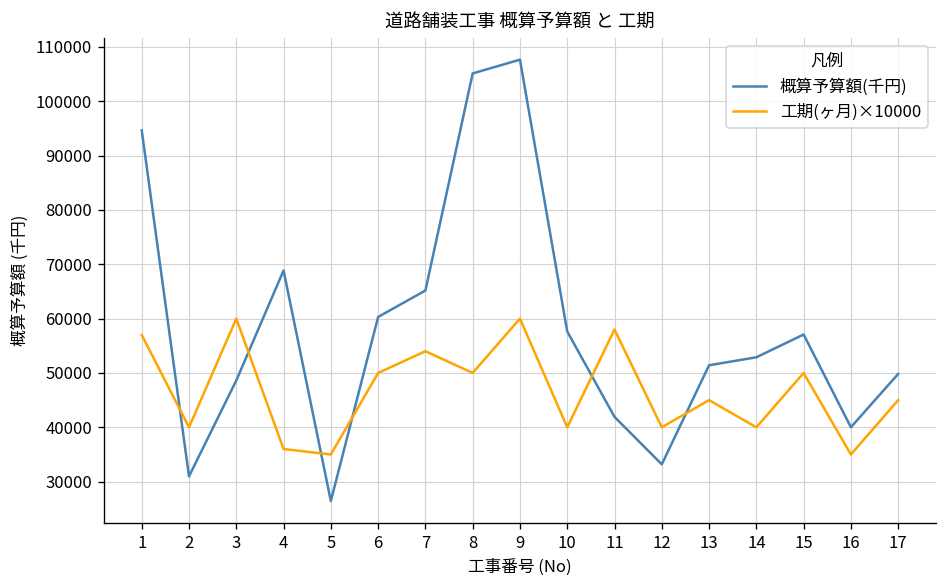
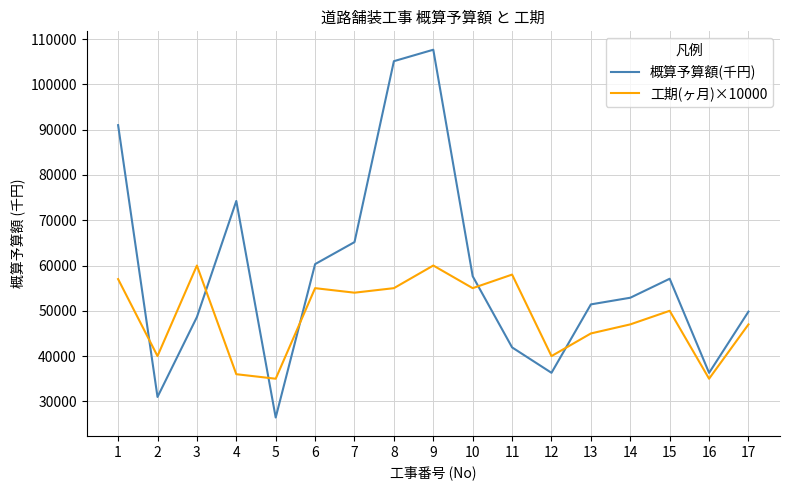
  {
    "概算予算額(千円)": {
-     "1": 95000,
+     "1": 91000,
      "2": 31000,
      "3": 49000,
-     "4": 69000,
+     "4": 74000,
      "5": 26000,
      "6": 60000,
      "7": 65000,
      "8": 105000,
      "9": 108000,
      "10": 58000,
      "11": 42000,
-     "12": 33000,
+     "12": 36000,
      "13": 51000,
      "14": 53000,
      "15": 57000,
-     "16": 40000,
+     "16": 36000,
      "17": 50000
    },
    "工期(ヶ月)×10000": {
      "1": 57000,
      "2": 40000,
      "3": 60000,
      "4": 36000,
      "5": 35000,
-     "6": 50000,
+     "6": 55000,
      "7": 54000,
-     "8": 50000,
+     "8": 55000,
      "9": 60000,
-     "10": 40000,
+     "10": 55000,
      "11": 58000,
      "12": 40000,
      "13": 45000,
-     "14": 40000,
+     "14": 47000,
      "15": 50000,
      "16": 35000,
-     "17": 45000
+     "17": 47000
    }
  }
